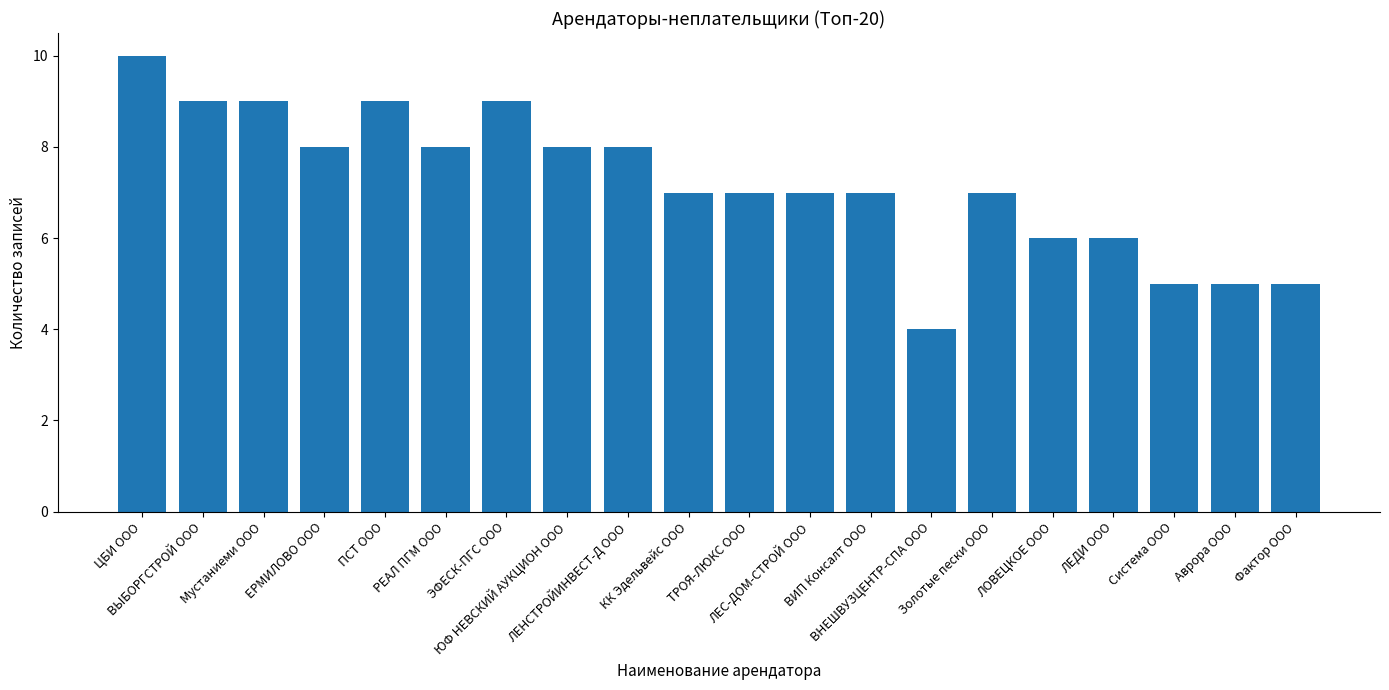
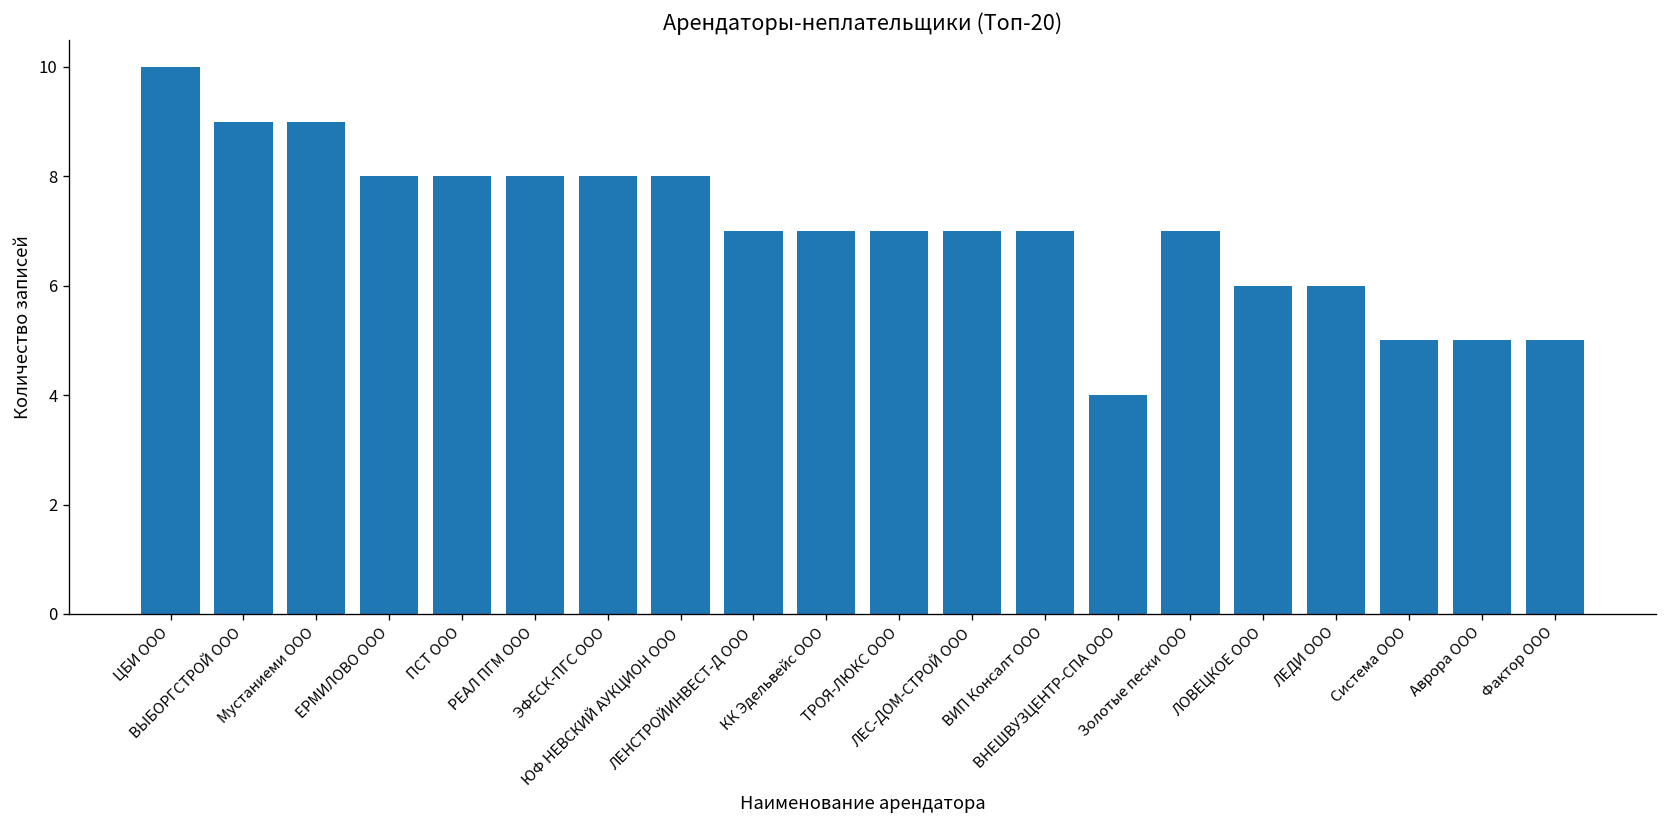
  {
    "ЦБИ ООО": 10,
    "ВЫБОРГСТРОЙ ООО": 9,
    "Мустаниеми ООО": 9,
    "ЕРМИЛОВО ООО": 8,
-   "ПСТ ООО": 9,
+   "ПСТ ООО": 8,
    "РЕАЛ ПГМ ООО": 8,
-   "ЭФЕСК-ПГС ООО": 9,
+   "ЭФЕСК-ПГС ООО": 8,
    "ЮФ НЕВСКИЙ АУКЦИОН ООО": 8,
-   "ЛЕНСТРОЙИНВЕСТ-Д ООО": 8,
+   "ЛЕНСТРОЙИНВЕСТ-Д ООО": 7,
    "КК Эдельвейс ООО": 7,
    "ТРОЯ-ЛЮКС ООО": 7,
    "ЛЕС-ДОМ-СТРОЙ ООО": 7,
    "ВИП Консалт ООО": 7,
    "ВНЕШВУЗЦЕНТР-СПА ООО": 4,
    "Золотые пески ООО": 7,
    "ЛОВЕЦКОЕ ООО": 6,
    "ЛЕДИ ООО": 6,
    "Система ООО": 5,
    "Аврора ООО": 5,
    "Фактор ООО": 5
  }
